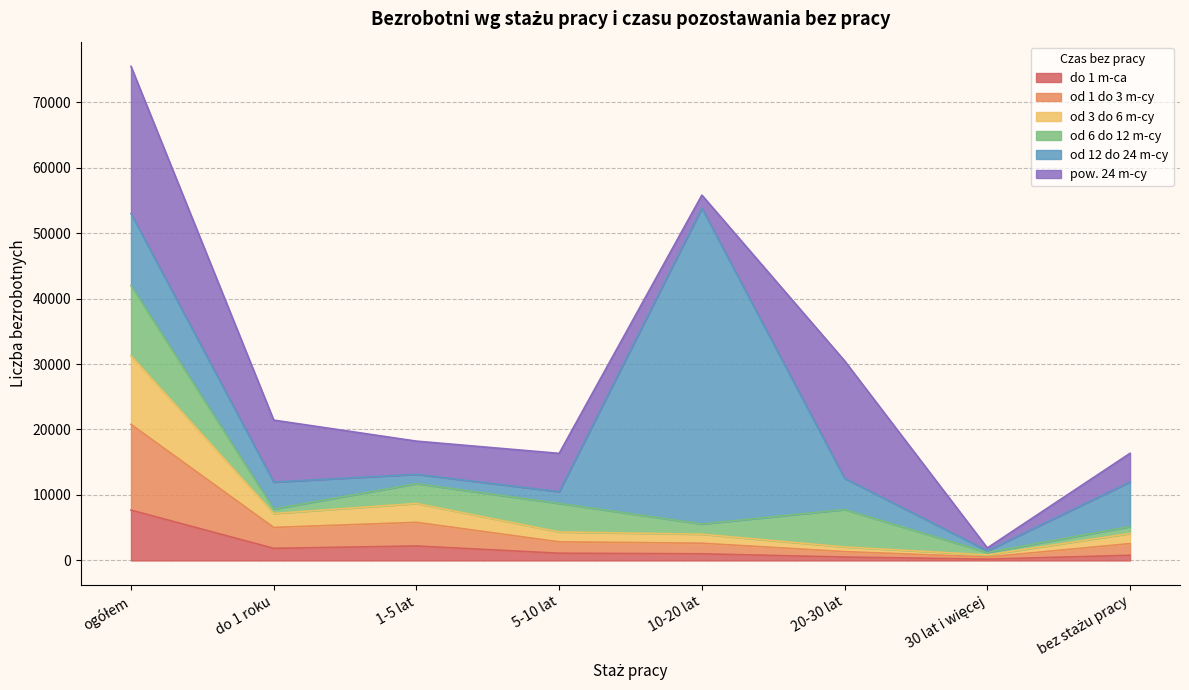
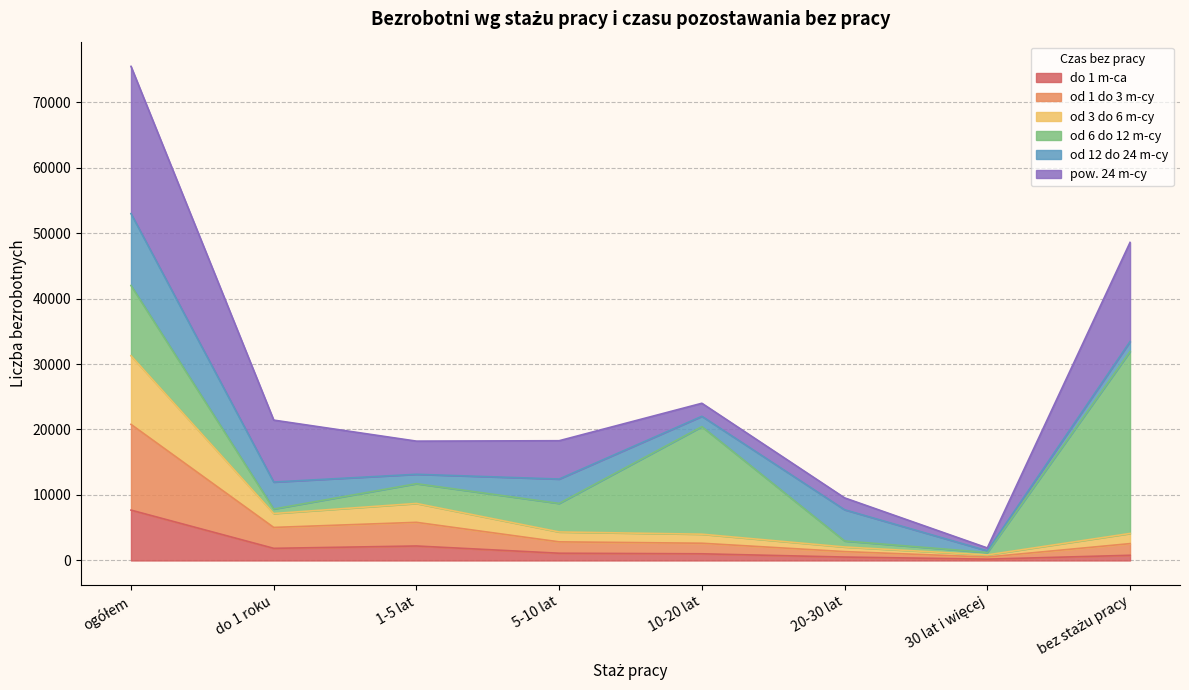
  {
    "od 6 do 12 m-cy": {
      "ogółem": 11000,
      "do 1 roku": 1000,
      "1-5 lat": 3000,
      "5-10 lat": 4000,
-     "10-20 lat": 2000,
-     "20-30 lat": 6000,
-     "bez stażu pracy": 1000
+     "10-20 lat": 16000,
+     "20-30 lat": 1000,
+     "bez stażu pracy": 28000
    },
    "od 12 do 24 m-cy": {
      "ogółem": 11000,
      "do 1 roku": 4000,
      "1-5 lat": 1000,
-     "5-10 lat": 2000,
-     "10-20 lat": 48000,
+     "5-10 lat": 4000,
+     "10-20 lat": 2000,
      "20-30 lat": 5000,
-     "bez stażu pracy": 7000
+     "bez stażu pracy": 2000
    },
    "pow. 24 m-cy": {
      "ogółem": 22000,
      "do 1 roku": 9000,
      "1-5 lat": 5000,
      "5-10 lat": 6000,
      "10-20 lat": 2000,
-     "20-30 lat": 18000,
+     "20-30 lat": 2000,
      "30 lat i więcej": 0,
-     "bez stażu pracy": 4000
+     "bez stażu pracy": 15000
    }
  }
